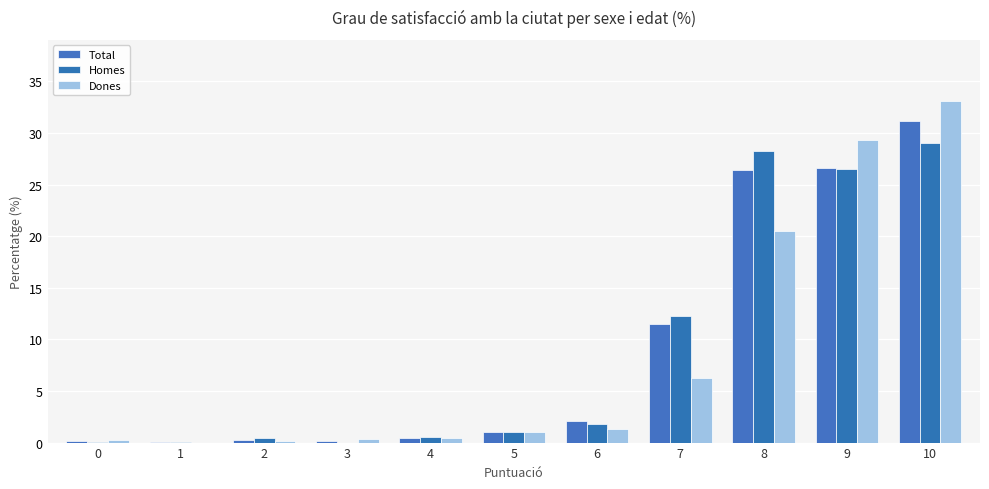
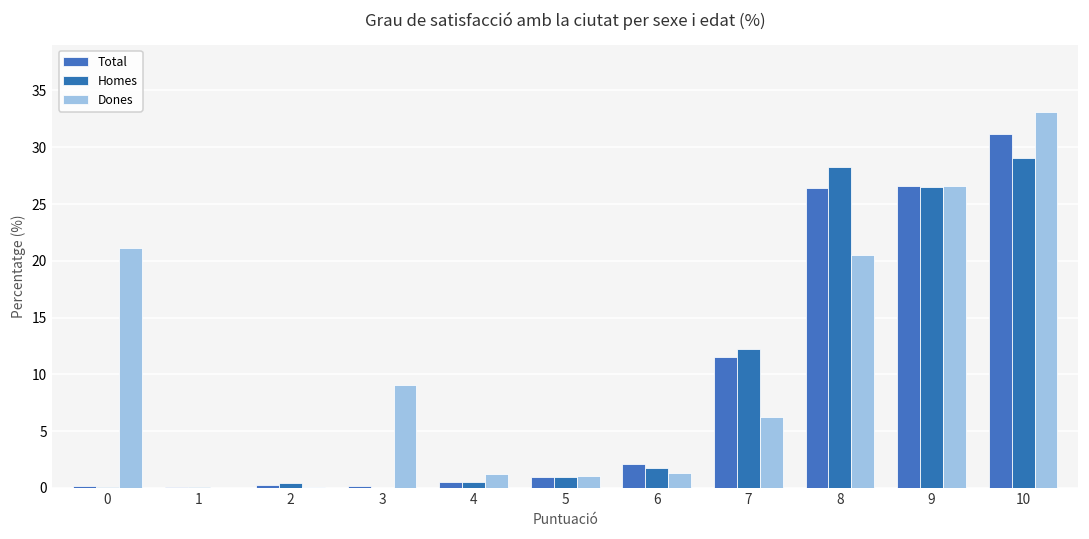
  {
    "Dones": {
-     "0": 0.2,
+     "0": 21.1,
      "1": 0.0,
-     "3": 0.3,
-     "4": 0.4,
+     "3": 9.0,
+     "4": 1.3,
      "5": 1.0,
      "6": 1.3,
      "7": 6.3,
      "8": 20.5,
-     "9": 29.3,
+     "9": 26.6,
      "10": 33.1
    }
  }
